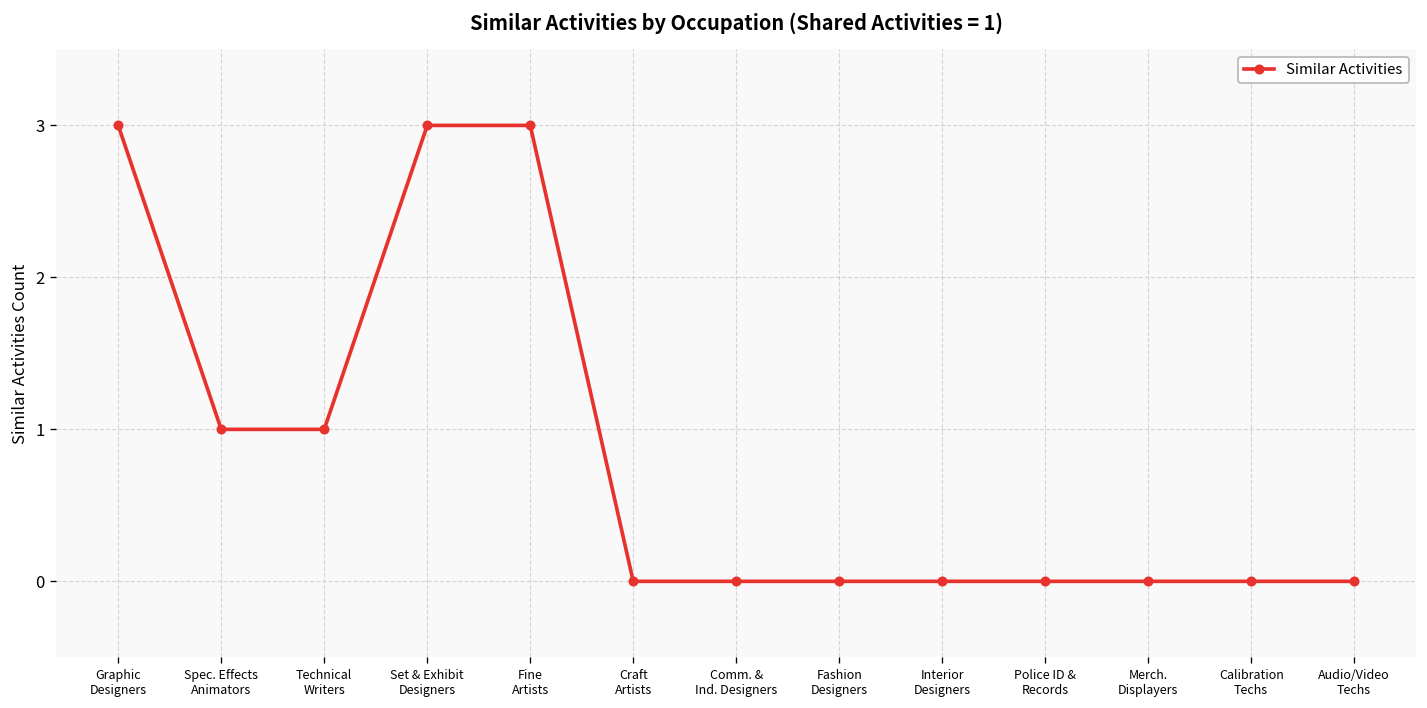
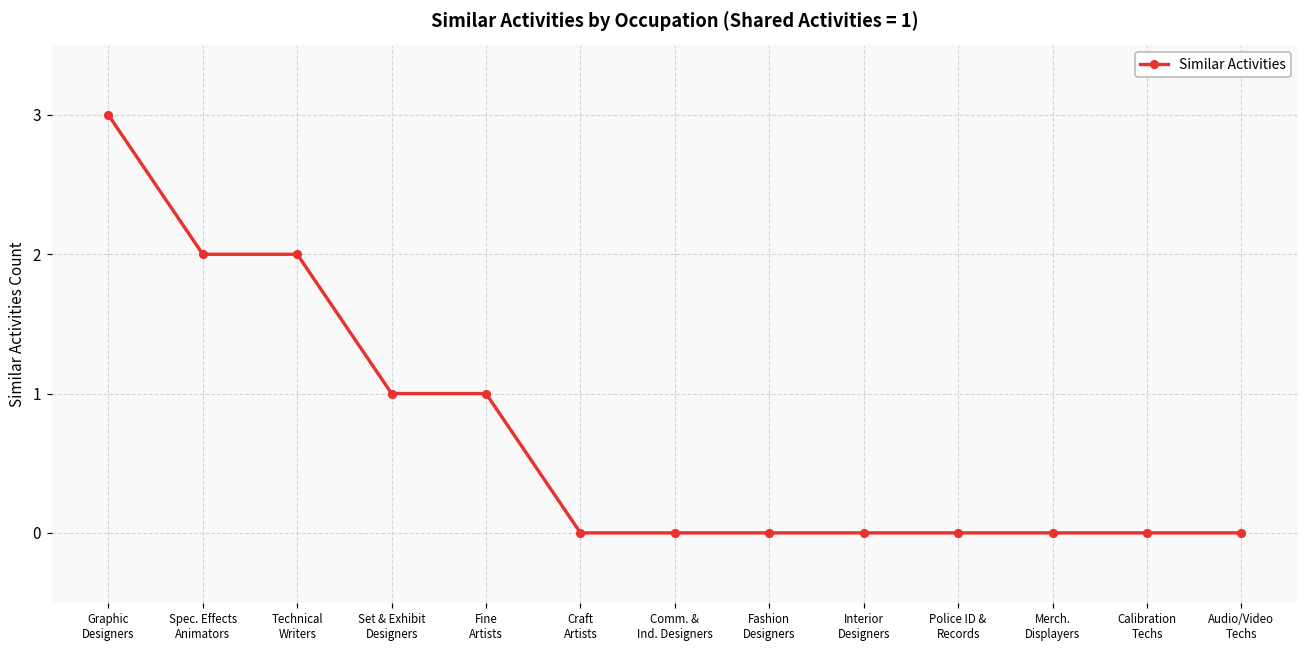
  {
    "Graphic Designers": 3,
-   "Spec. Effects Animators": 1,
-   "Technical Writers": 1,
-   "Set & Exhibit Designers": 3,
-   "Fine Artists": 3,
+   "Spec. Effects Animators": 2,
+   "Technical Writers": 2,
+   "Set & Exhibit Designers": 1,
+   "Fine Artists": 1,
    "Craft Artists": 0,
    "Comm. & Ind. Designers": 0,
    "Fashion Designers": 0,
    "Interior Designers": 0,
    "Police ID & Records": 0,
    "Merch. Displayers": 0,
    "Calibration Techs": 0,
    "Audio/Video Techs": 0
  }
